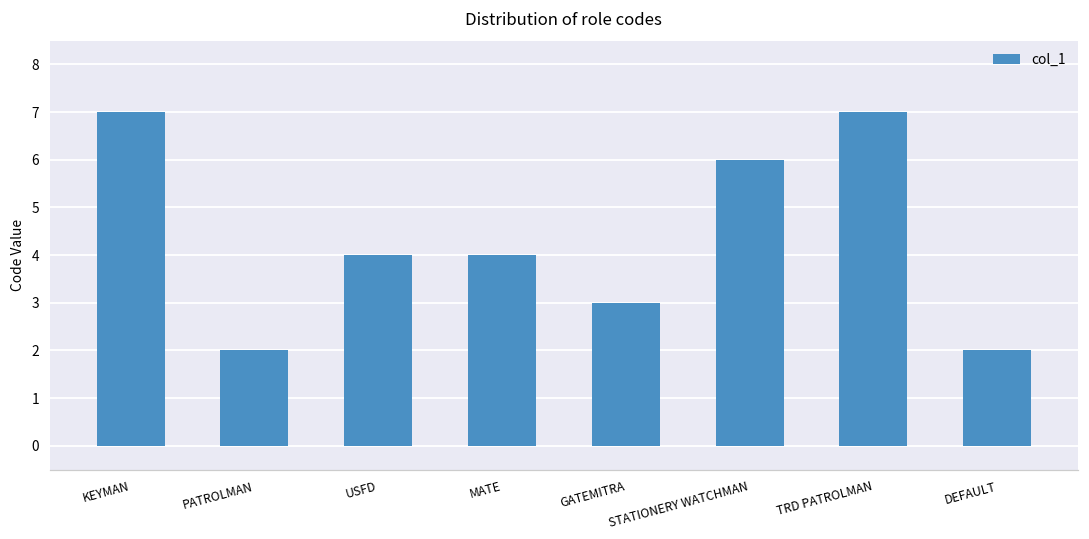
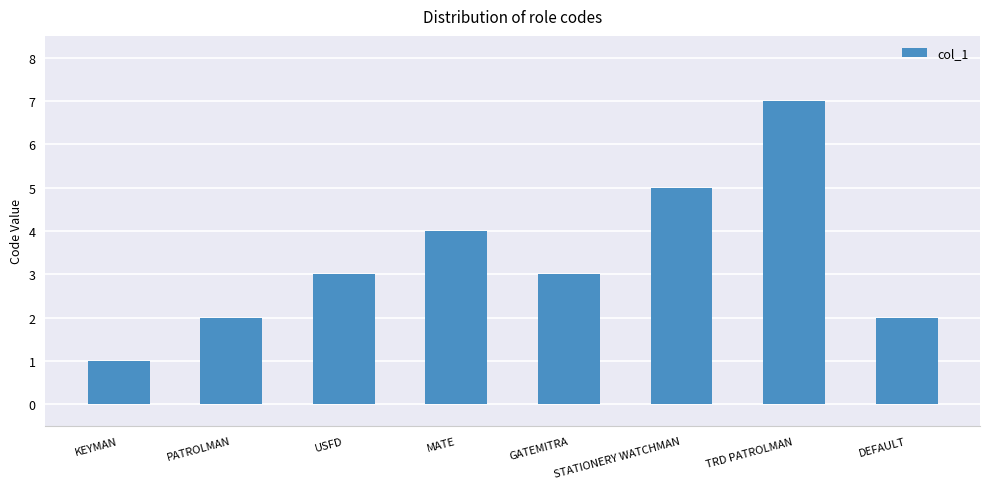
  {
-   "KEYMAN": 7,
+   "KEYMAN": 1,
    "PATROLMAN": 2,
-   "USFD": 4,
+   "USFD": 3,
    "MATE": 4,
    "GATEMITRA": 3,
-   "STATIONERY WATCHMAN": 6,
+   "STATIONERY WATCHMAN": 5,
    "TRD PATROLMAN": 7,
    "DEFAULT": 2
  }
